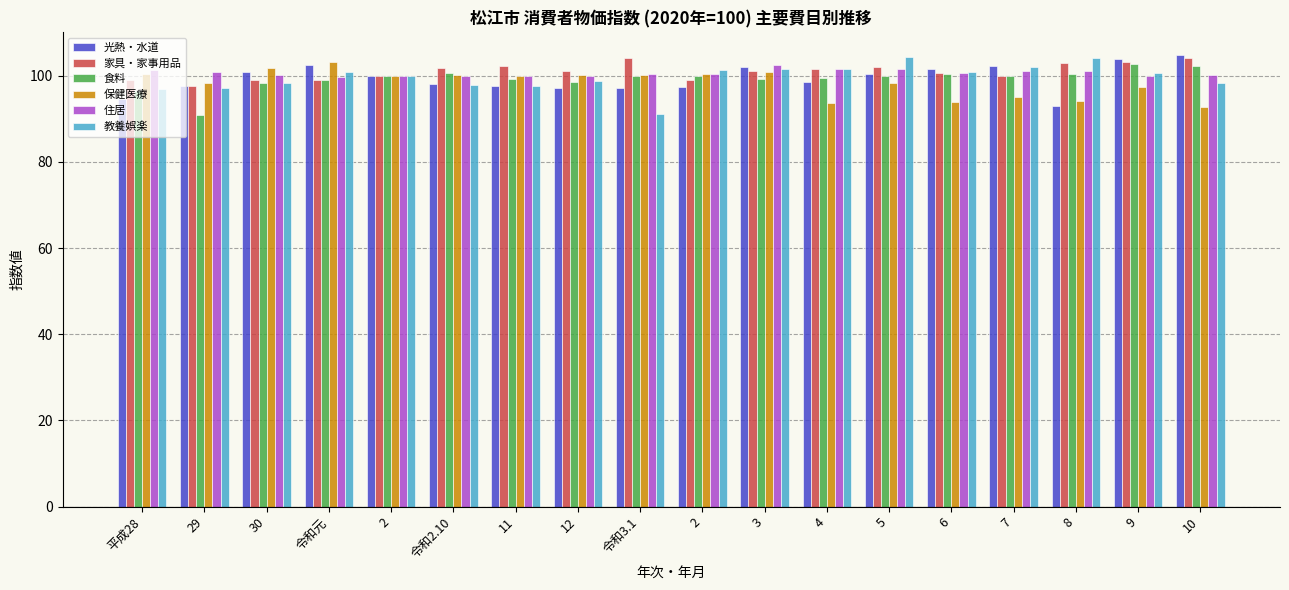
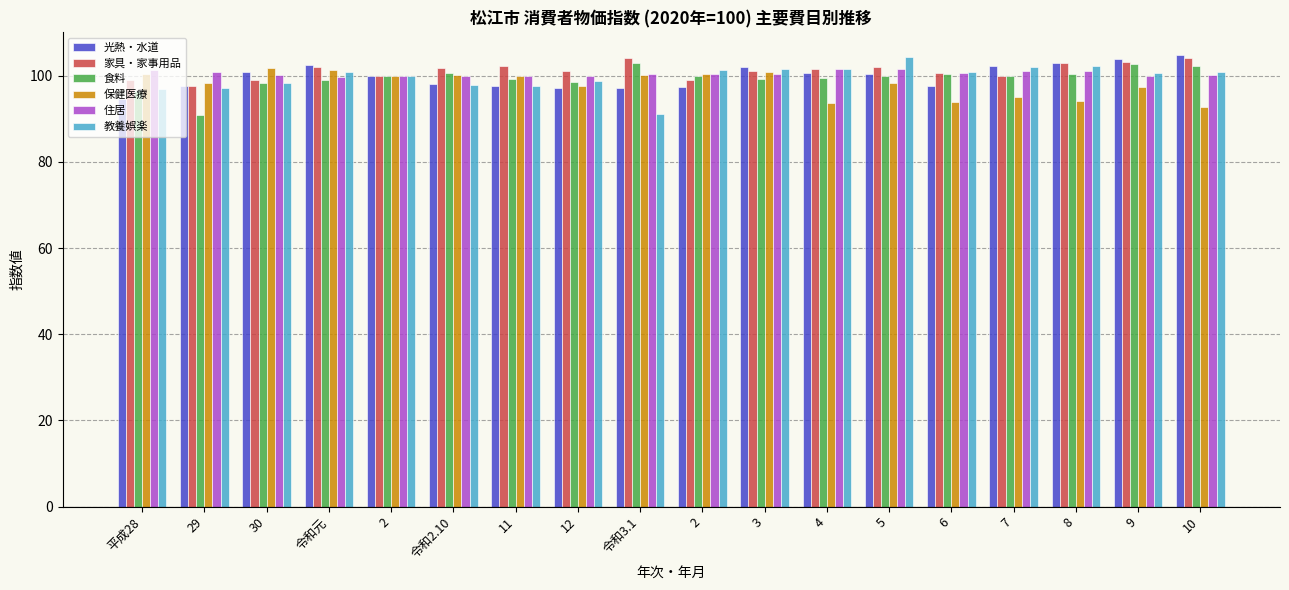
  {
    "光熱・水道": {
      "30": 101,
      "令和元": 103,
      "令和2.10": 98,
      "11": 98,
      "12": 97,
      "令和3.1": 97,
      "3": 102,
-     "4": 99,
+     "4": 101,
      "5": 100,
-     "6": 102,
+     "6": 98,
      "7": 102,
-     "8": 93,
+     "8": 103,
      "9": 104,
      "10": 105
    },
    "家具・家事用品": {
      "29": 98,
      "30": 99,
-     "令和元": 99,
+     "令和元": 102,
      "令和2.10": 102,
      "11": 102,
      "12": 101,
      "令和3.1": 104,
      "3": 101,
      "4": 102,
      "5": 102,
      "6": 101,
      "7": 100,
      "8": 103,
      "9": 103,
      "10": 104
    },
    "食料": {
      "29": 91,
      "30": 98,
      "令和元": 99,
      "令和2.10": 101,
      "11": 99,
      "12": 99,
-     "令和3.1": 100,
+     "令和3.1": 103,
      "3": 99,
      "4": 100,
      "5": 100,
      "6": 100,
      "7": 100,
      "8": 100,
      "9": 103,
      "10": 102
    },
    "保健医療": {
      "29": 98,
      "30": 102,
-     "令和元": 103,
+     "令和元": 101,
      "令和2.10": 100,
      "11": 100,
-     "12": 100,
+     "12": 98,
      "令和3.1": 100,
      "3": 101,
      "4": 94,
      "5": 98,
      "6": 94,
      "7": 95,
      "8": 94,
      "9": 97,
      "10": 93
    },
    "住居": {
      "29": 101,
      "30": 100,
      "令和元": 100,
      "令和2.10": 100,
      "11": 100,
      "12": 100,
      "令和3.1": 100,
-     "3": 102,
+     "3": 100,
      "4": 102,
      "5": 102,
      "6": 101,
      "7": 101,
      "8": 101,
      "9": 100,
      "10": 100
    },
    "教養娯楽": {
      "29": 97,
      "30": 98,
      "令和元": 101,
      "令和2.10": 98,
      "11": 98,
      "12": 99,
      "令和3.1": 91,
      "3": 102,
      "4": 102,
      "5": 104,
      "6": 101,
      "7": 102,
-     "8": 104,
+     "8": 102,
      "9": 101,
-     "10": 98
+     "10": 101
    }
  }
